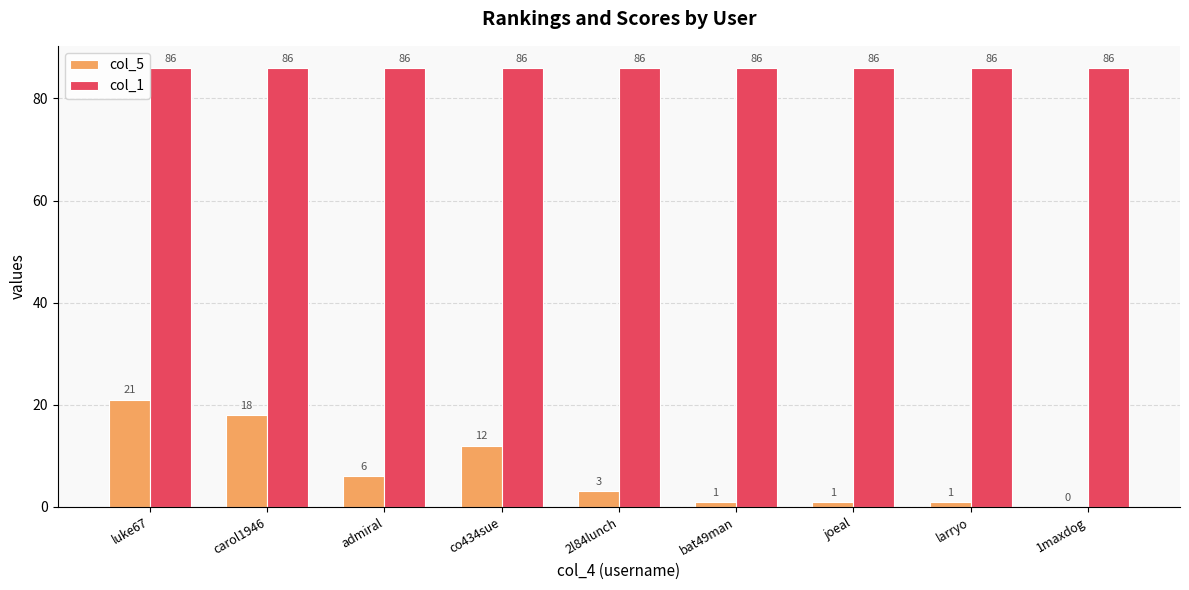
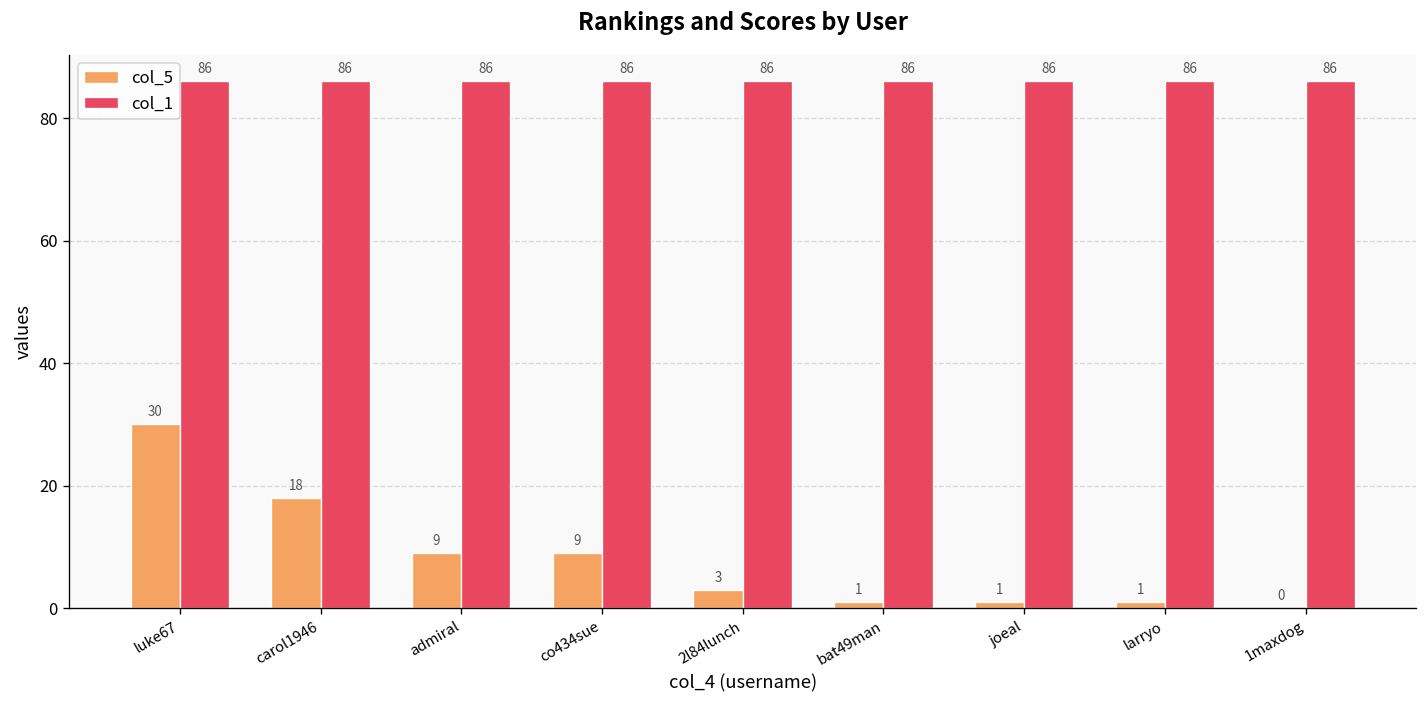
  {
    "col_5": {
-     "luke67": 21,
+     "luke67": 30,
      "carol1946": 18,
-     "admiral": 6,
-     "co434sue": 12,
+     "admiral": 9,
+     "co434sue": 9,
      "2l84lunch": 3,
      "bat49man": 1,
      "joeal": 1,
      "larryo": 1,
      "1maxdog": 0
    },
    "col_1": {
      "luke67": 86,
      "carol1946": 86,
      "admiral": 86,
      "co434sue": 86,
      "2l84lunch": 86,
      "bat49man": 86,
      "joeal": 86,
      "larryo": 86,
      "1maxdog": 86
    }
  }
